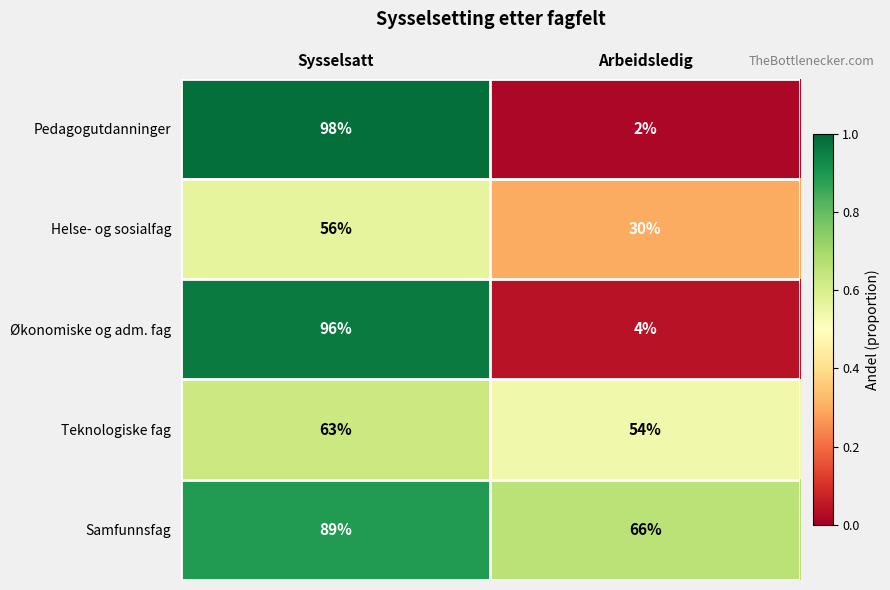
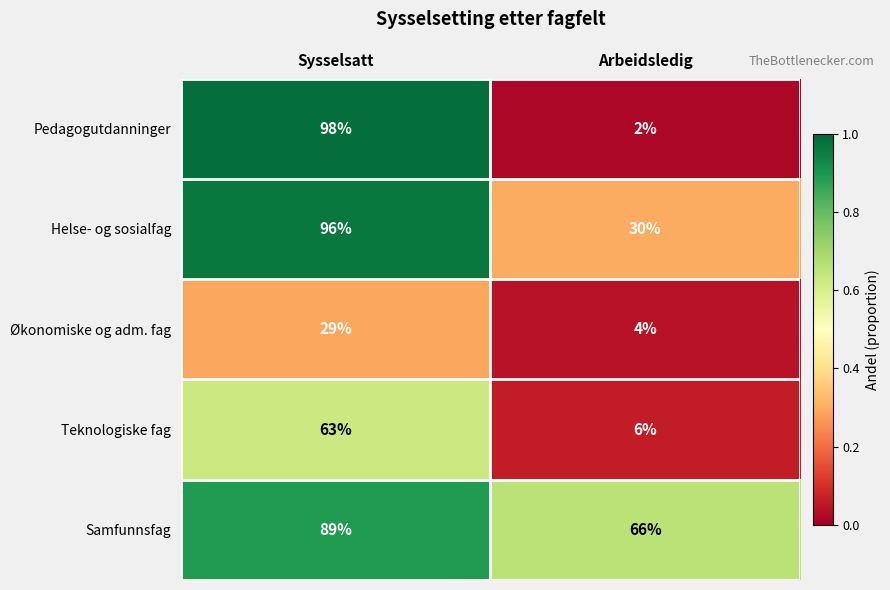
  {
    "Pedagogutdanninger": {
      "Sysselsatt": "98%",
      "Arbeidsledig": "2%"
    },
    "Helse- og sosialfag": {
-     "Sysselsatt": "56%",
+     "Sysselsatt": "96%",
      "Arbeidsledig": "30%"
    },
    "Økonomiske og adm. fag": {
-     "Sysselsatt": "96%",
+     "Sysselsatt": "29%",
      "Arbeidsledig": "4%"
    },
    "Teknologiske fag": {
      "Sysselsatt": "63%",
-     "Arbeidsledig": "54%"
+     "Arbeidsledig": "6%"
    },
    "Samfunnsfag": {
      "Sysselsatt": "89%",
      "Arbeidsledig": "66%"
    }
  }
